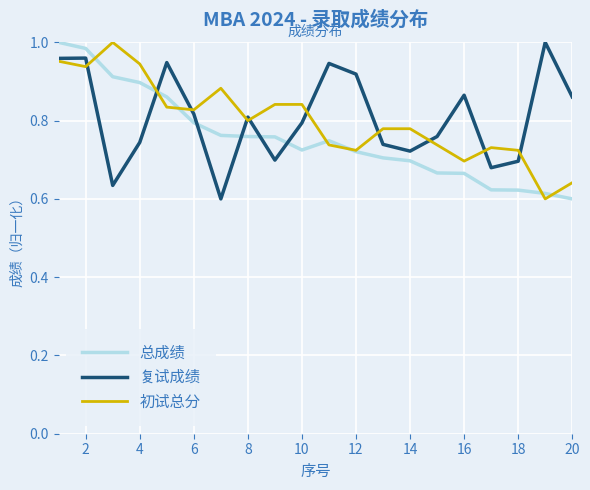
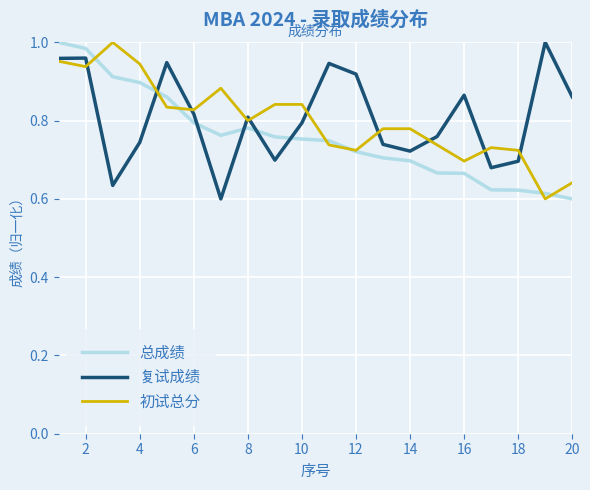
  {
    "总成绩": {
      "2": 0.98,
      "4": 0.90,
      "6": 0.79,
-     "8": 0.76,
-     "10": 0.72,
+     "8": 0.78,
+     "10": 0.75,
      "14": 0.70,
      "16": 0.67,
      "18": 0.62,
      "20": 0.60
    },
    "复试成绩": {
      "2": 0.96,
      "4": 0.74,
      "6": 0.82,
      "8": 0.81,
      "10": 0.79,
      "12": 0.92,
      "14": 0.72,
      "16": 0.86,
      "18": 0.70,
      "20": 0.86
    },
    "初试总分": {
      "2": 0.94,
      "4": 0.94,
      "6": 0.83,
      "8": 0.80,
      "10": 0.84,
      "14": 0.78,
      "16": 0.70,
      "18": 0.72,
      "20": 0.64
    }
  }
